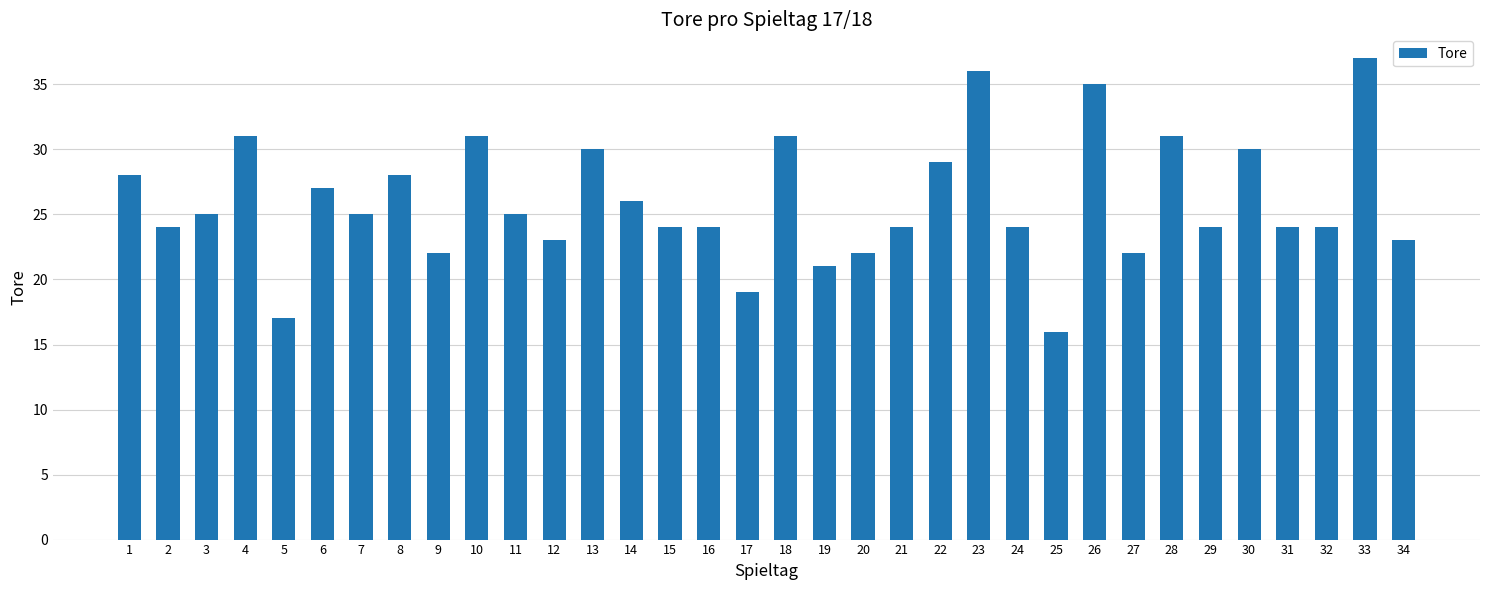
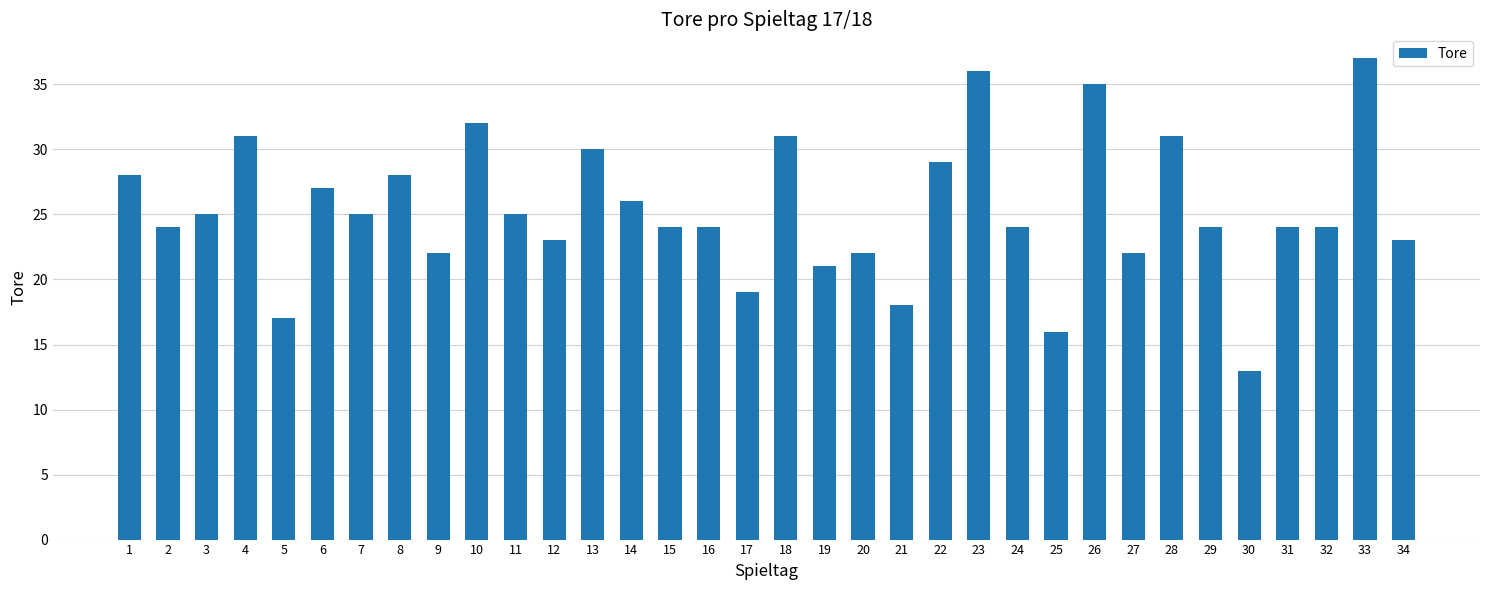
  {
    "1": 28,
    "2": 24,
    "3": 25,
    "4": 31,
    "5": 17,
    "6": 27,
    "7": 25,
    "8": 28,
    "9": 22,
-   "10": 31,
+   "10": 32,
    "11": 25,
    "12": 23,
    "13": 30,
    "14": 26,
    "15": 24,
    "16": 24,
    "17": 19,
    "18": 31,
    "19": 21,
    "20": 22,
-   "21": 24,
+   "21": 18,
    "22": 29,
    "23": 36,
    "24": 24,
    "25": 16,
    "26": 35,
    "27": 22,
    "28": 31,
    "29": 24,
-   "30": 30,
+   "30": 13,
    "31": 24,
    "32": 24,
    "33": 37,
    "34": 23
  }
